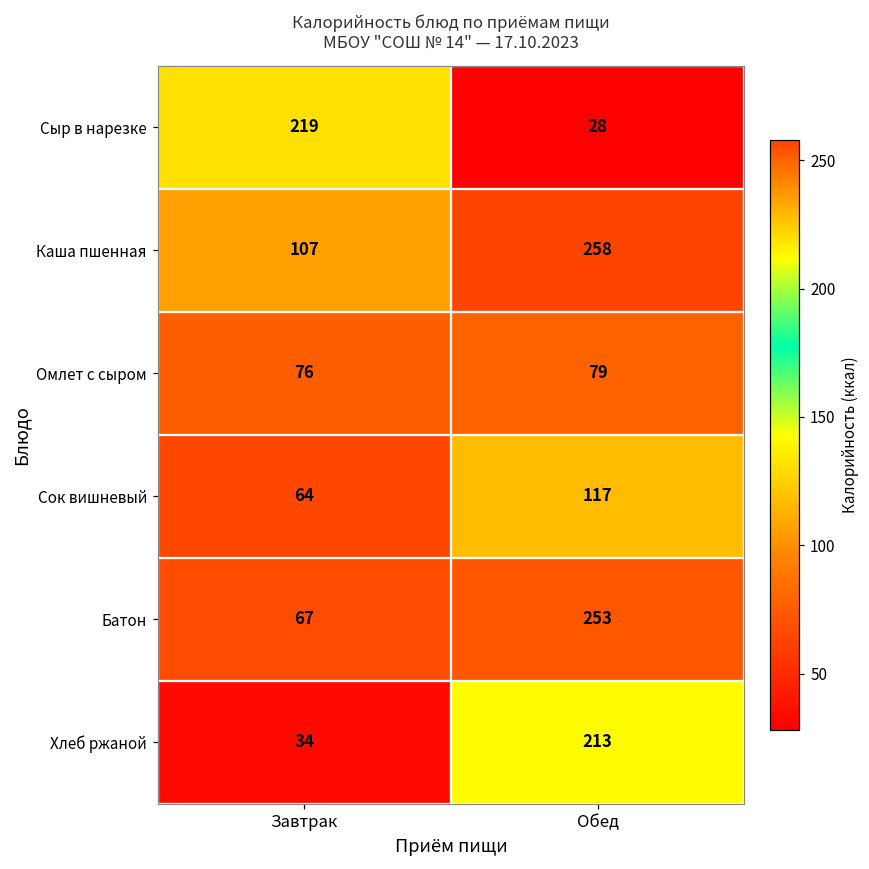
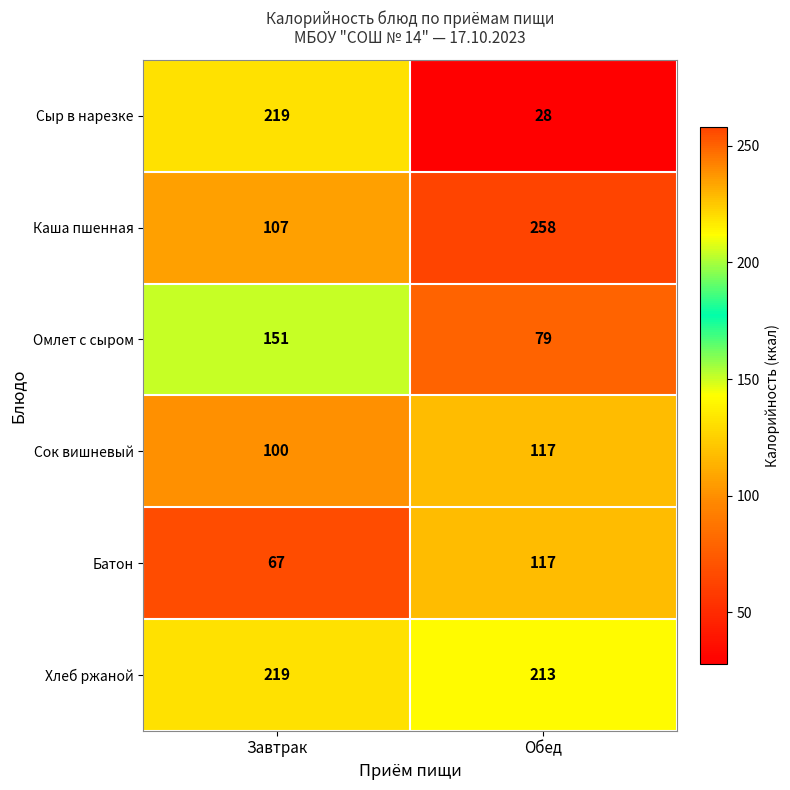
  {
    "Сыр в нарезке": {
      "Завтрак": 219,
      "Обед": 28
    },
    "Каша пшенная": {
      "Завтрак": 107,
      "Обед": 258
    },
    "Омлет с сыром": {
-     "Завтрак": 76,
+     "Завтрак": 151,
      "Обед": 79
    },
    "Сок вишневый": {
-     "Завтрак": 64,
+     "Завтрак": 100,
      "Обед": 117
    },
    "Батон": {
      "Завтрак": 67,
-     "Обед": 253
+     "Обед": 117
    },
    "Хлеб ржаной": {
-     "Завтрак": 34,
+     "Завтрак": 219,
      "Обед": 213
    }
  }
